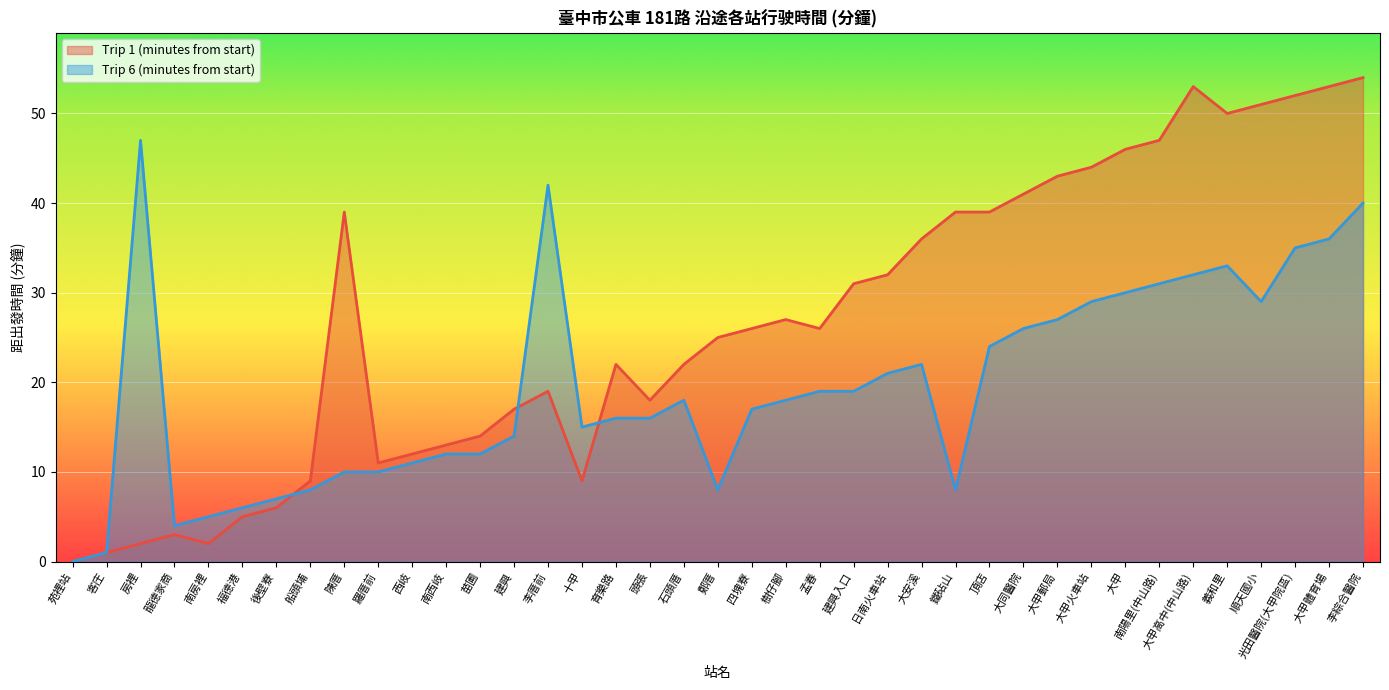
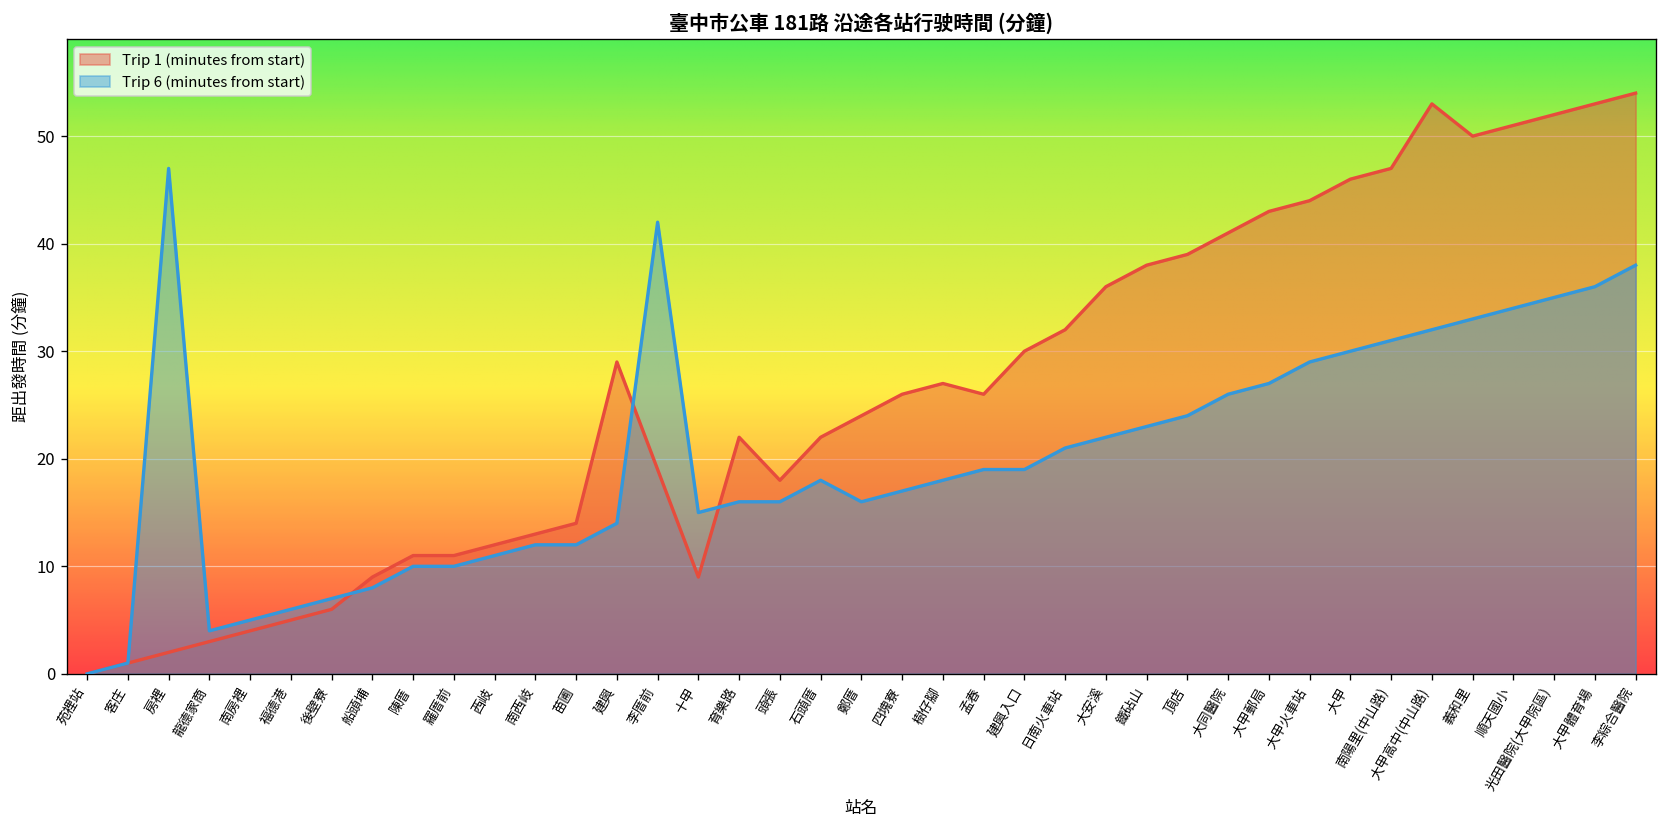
  {
    "Trip 1 (minutes from start)": {
      "房裡": 2,
      "龍德家商": 3,
-     "南房裡": 2,
+     "南房裡": 4,
      "福德港": 5,
      "後壁寮": 6,
      "船頭埔": 9,
-     "陳厝": 39,
+     "陳厝": 11,
      "羅厝前": 11,
      "西岐": 12,
      "南西岐": 13,
      "苗圃": 14,
-     "建興": 17,
+     "建興": 29,
      "李厝前": 19,
      "十甲": 9,
      "育樂路": 22,
      "頭張": 18,
      "石頭厝": 22,
-     "鄭厝": 25,
+     "鄭厝": 24,
      "四塊寮": 26,
      "樹仔腳": 27,
      "孟春": 26,
-     "建興入口": 31,
+     "建興入口": 30,
      "日南火車站": 32,
      "大安溪": 36,
-     "鐵砧山": 39,
+     "鐵砧山": 38,
      "頂店": 39,
      "大同醫院": 41,
      "大甲郵局": 43,
      "大甲火車站": 44,
      "大甲": 46,
      "南陽里(中山路)": 47,
      "大甲高中(中山路)": 53,
      "義和里": 50,
      "順天國小": 51,
      "光田醫院(大甲院區)": 52,
      "大甲體育場": 53,
      "李綜合醫院": 54
    },
    "Trip 6 (minutes from start)": {
      "房裡": 47,
      "龍德家商": 4,
      "南房裡": 5,
      "福德港": 6,
      "後壁寮": 7,
      "船頭埔": 8,
      "陳厝": 10,
      "羅厝前": 10,
      "西岐": 11,
      "南西岐": 12,
      "苗圃": 12,
      "建興": 14,
      "李厝前": 42,
      "十甲": 15,
      "育樂路": 16,
      "頭張": 16,
      "石頭厝": 18,
-     "鄭厝": 8,
+     "鄭厝": 16,
      "四塊寮": 17,
      "樹仔腳": 18,
      "孟春": 19,
      "建興入口": 19,
      "日南火車站": 21,
      "大安溪": 22,
-     "鐵砧山": 8,
+     "鐵砧山": 23,
      "頂店": 24,
      "大同醫院": 26,
      "大甲郵局": 27,
      "大甲火車站": 29,
      "大甲": 30,
      "南陽里(中山路)": 31,
      "大甲高中(中山路)": 32,
      "義和里": 33,
-     "順天國小": 29,
+     "順天國小": 34,
      "光田醫院(大甲院區)": 35,
      "大甲體育場": 36,
-     "李綜合醫院": 40
+     "李綜合醫院": 38
    }
  }
